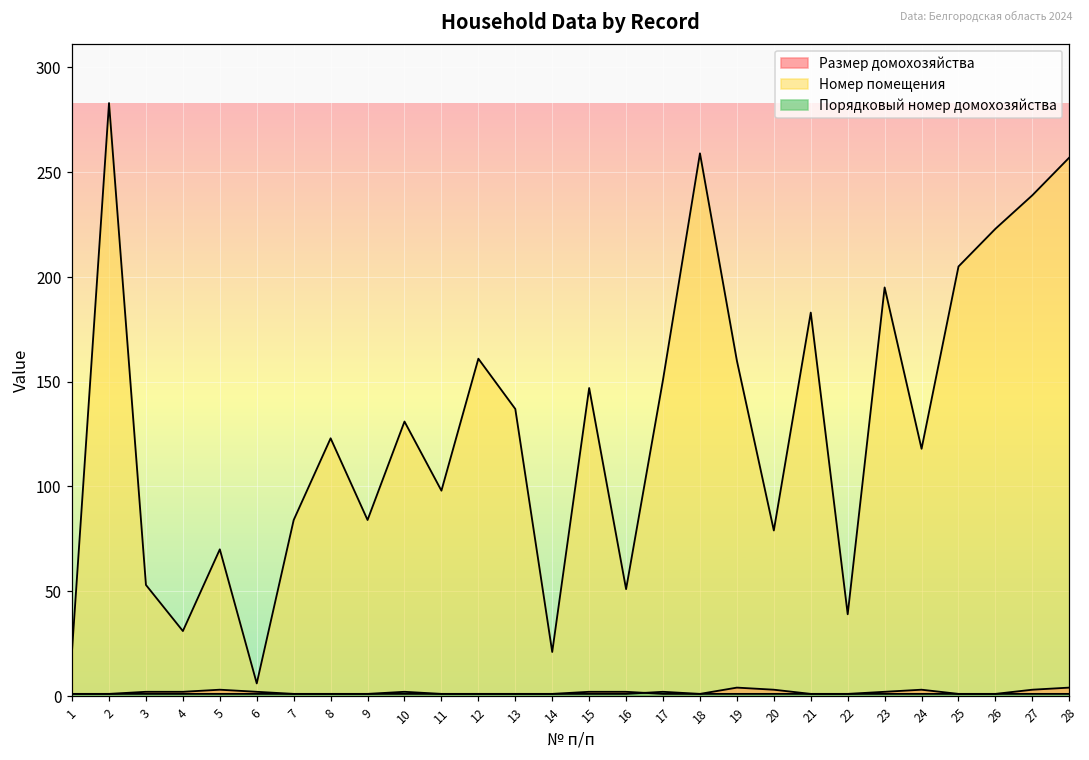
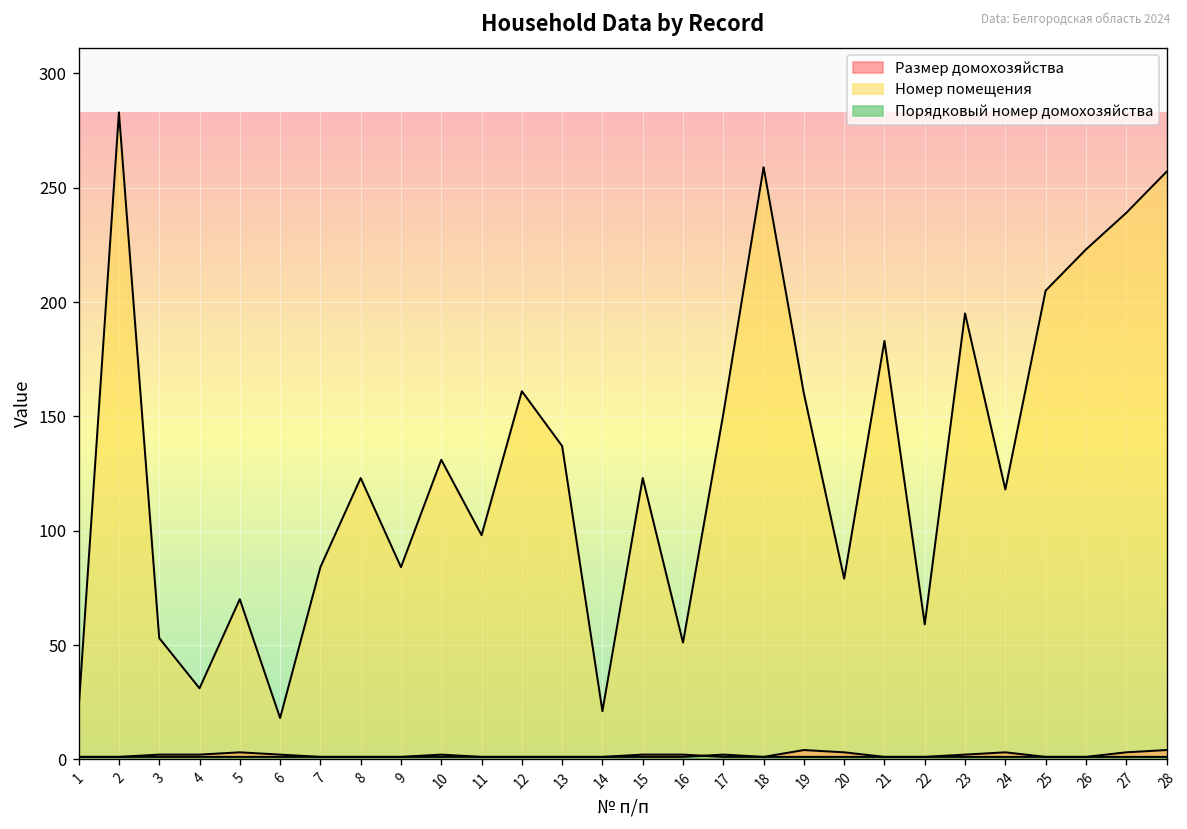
  {
    "Размер домохозяйства": {
      "5": 3,
      "19": 4,
      "20": 3,
      "24": 3,
      "27": 3,
      "28": 4
    },
    "Номер помещения": {
      "1": 22,
      "2": 283,
      "3": 53,
      "4": 31,
      "5": 70,
-     "6": 6,
+     "6": 18,
      "7": 84,
      "8": 123,
      "9": 84,
      "10": 131,
      "11": 98,
      "12": 161,
      "13": 137,
      "14": 21,
-     "15": 147,
+     "15": 123,
      "16": 51,
      "17": 151,
      "18": 259,
      "19": 160,
      "20": 79,
      "21": 183,
-     "22": 39,
+     "22": 59,
      "23": 195,
      "24": 118,
      "25": 205,
      "26": 223,
      "27": 239,
      "28": 257
    },
    "Порядковый номер домохозяйства": {
      "5": 1,
      "19": 1,
      "20": 1,
      "24": 1,
      "27": 1,
      "28": 1
    }
  }
